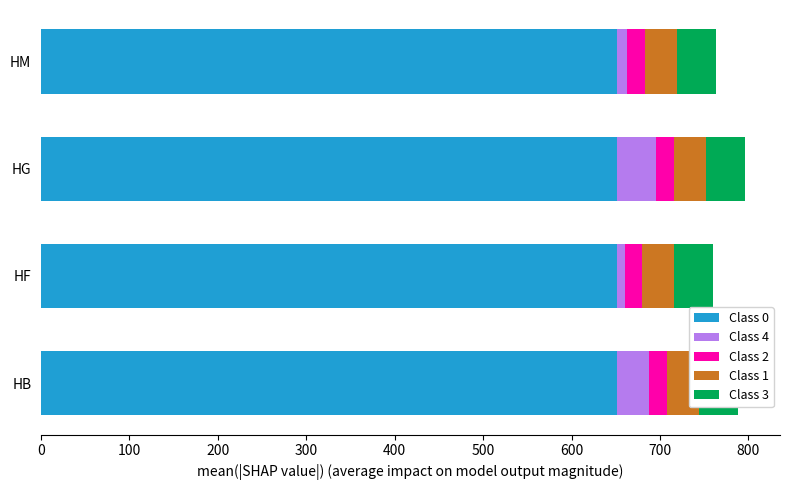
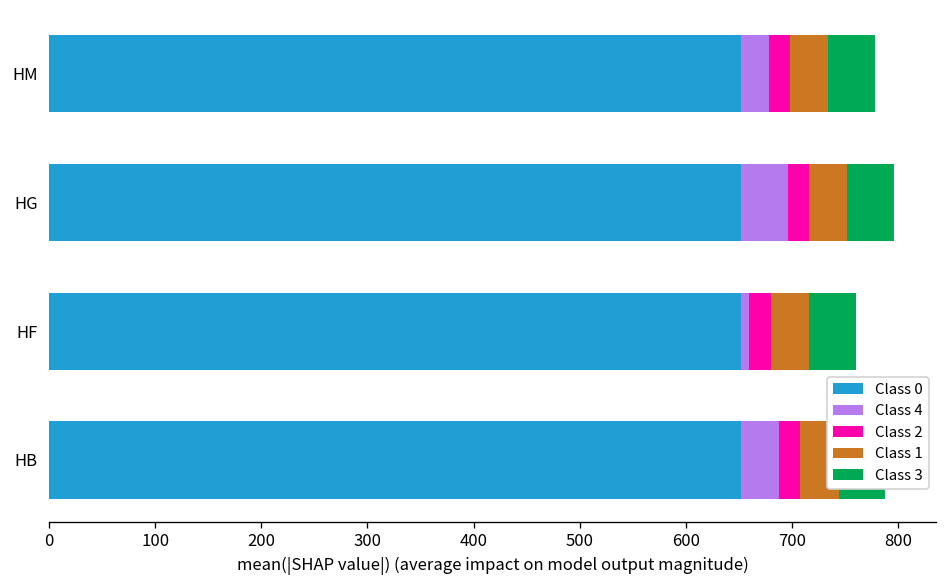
  {
    "Class 0": {
      "HM": 650,
      "HG": 650,
      "HF": 650,
      "HB": 650
    },
    "Class 4": {
-     "HM": 10,
+     "HM": 30,
      "HG": 40,
      "HF": 10,
      "HB": 40
    },
    "Class 2": {
      "HM": 20,
      "HG": 20,
      "HF": 20,
      "HB": 20
    },
    "Class 1": {
      "HM": 40,
      "HG": 40,
      "HF": 40
    },
    "Class 3": {
      "HM": 40,
      "HG": 40,
      "HF": 40
    }
  }
